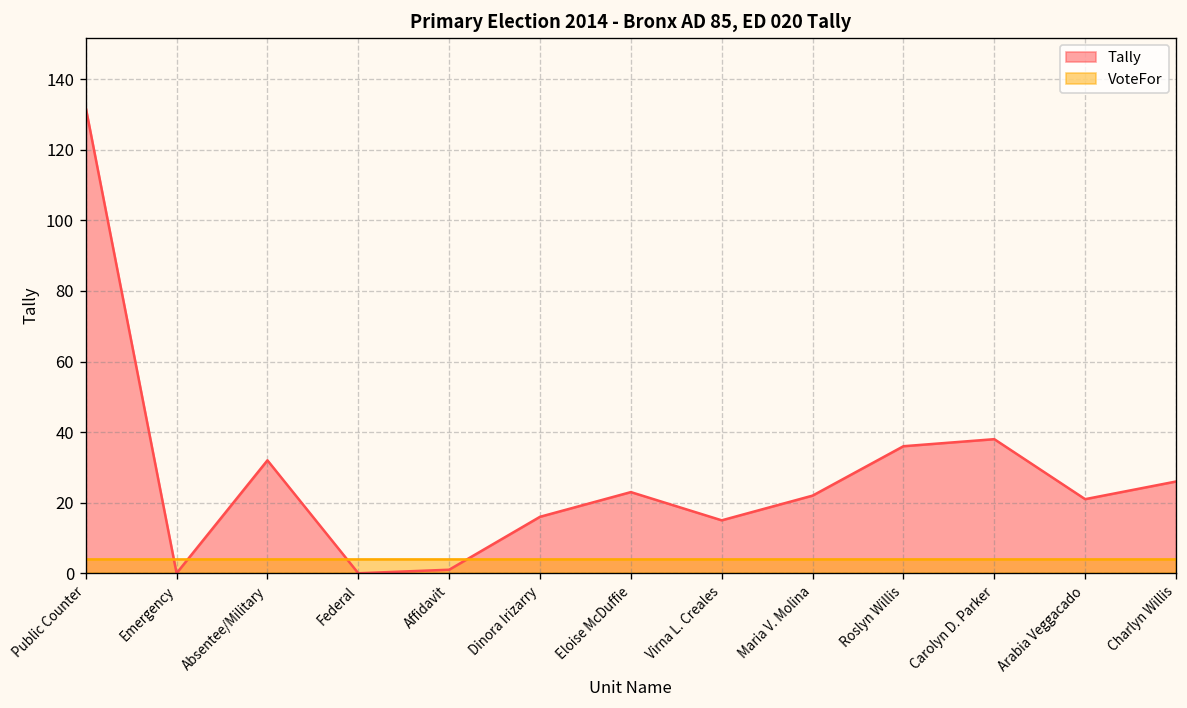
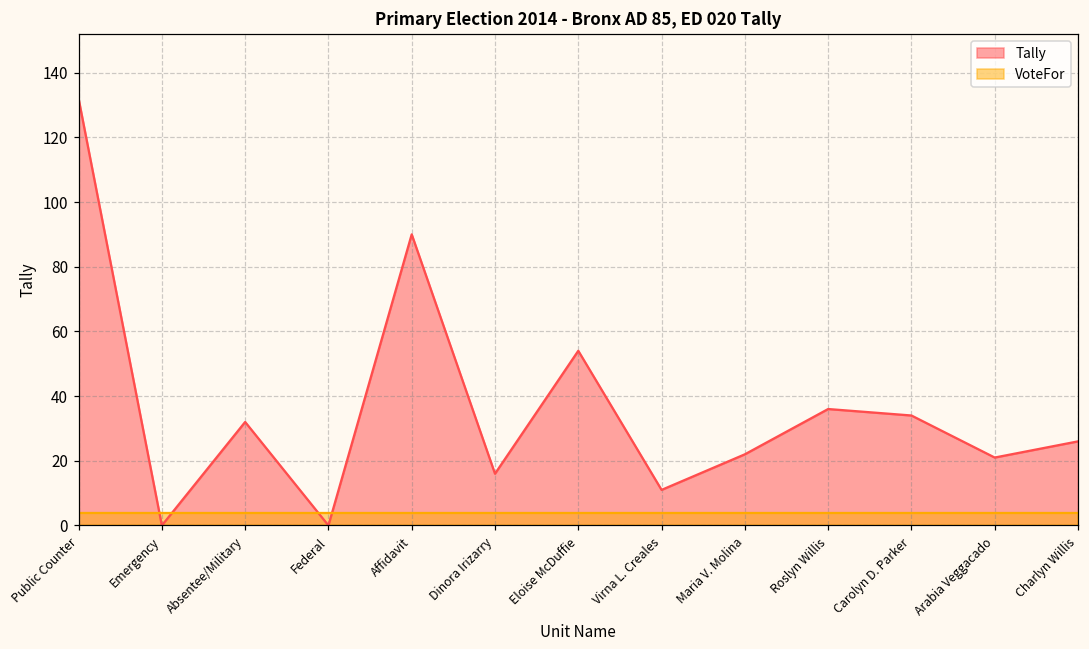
  {
    "Tally": {
      "Public Counter": 132,
      "Emergency": 0,
      "Absentee/Military": 32,
      "Federal": 0,
-     "Affidavit": 1,
+     "Affidavit": 90,
      "Dinora Irizarry": 16,
-     "Eloise McDuffie": 23,
-     "Virna L. Creales": 15,
+     "Eloise McDuffie": 54,
+     "Virna L. Creales": 11,
      "Maria V. Molina": 22,
      "Roslyn Willis": 36,
-     "Carolyn D. Parker": 38,
+     "Carolyn D. Parker": 34,
      "Arabia Veggacado": 21,
      "Charlyn Willis": 26
    },
    "VoteFor": {
      "Public Counter": 4,
      "Emergency": 4,
      "Absentee/Military": 4,
      "Federal": 4,
      "Affidavit": 4,
      "Dinora Irizarry": 4,
      "Eloise McDuffie": 4,
      "Virna L. Creales": 4,
      "Maria V. Molina": 4,
      "Roslyn Willis": 4,
      "Carolyn D. Parker": 4,
      "Arabia Veggacado": 4,
      "Charlyn Willis": 4
    }
  }
